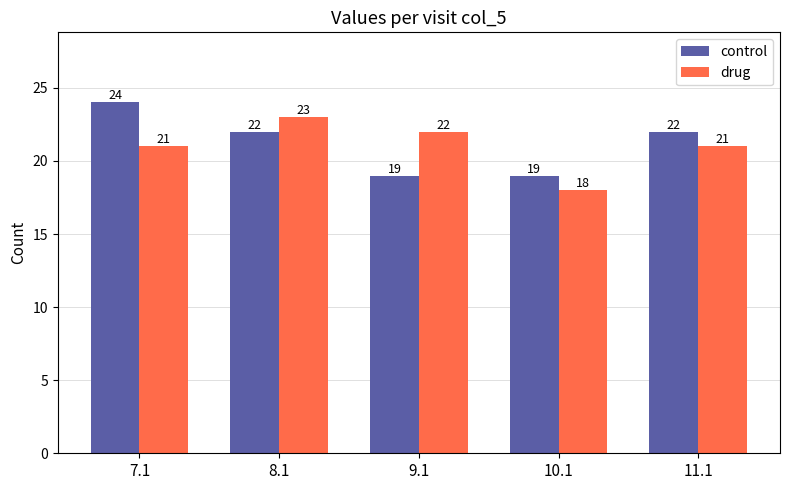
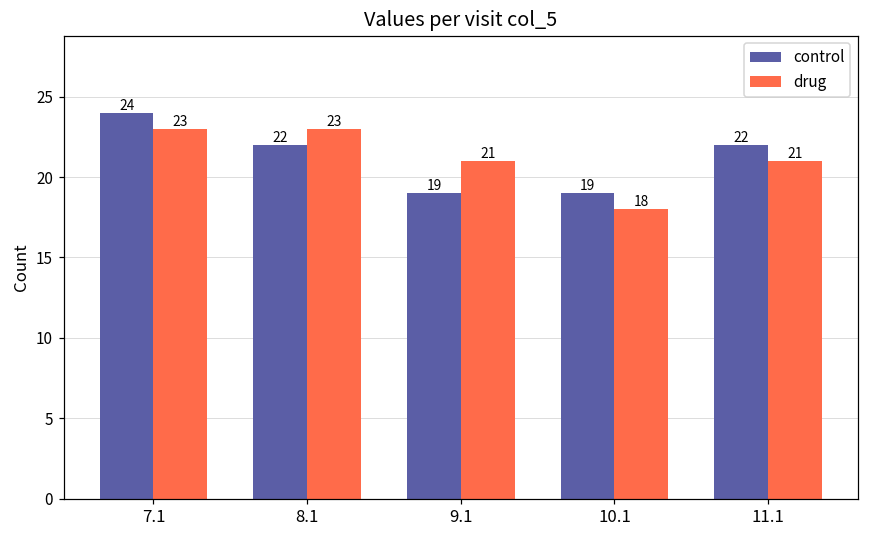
  {
    "control": {
      "7.1": 24,
      "8.1": 22,
      "9.1": 19,
      "10.1": 19,
      "11.1": 22
    },
    "drug": {
-     "7.1": 21,
+     "7.1": 23,
      "8.1": 23,
-     "9.1": 22,
+     "9.1": 21,
      "10.1": 18,
      "11.1": 21
    }
  }
